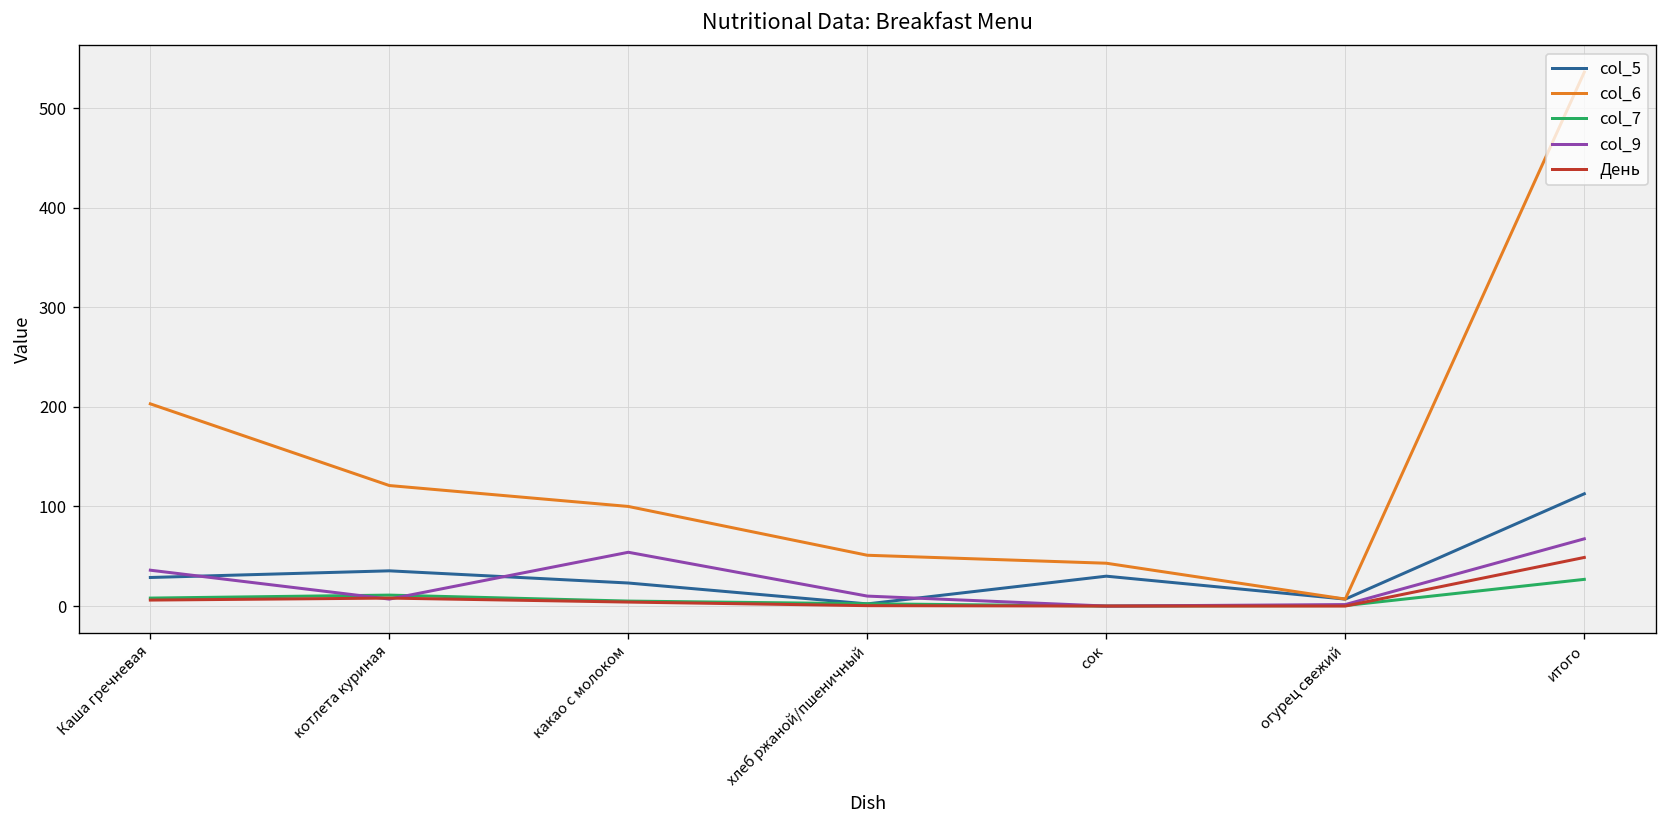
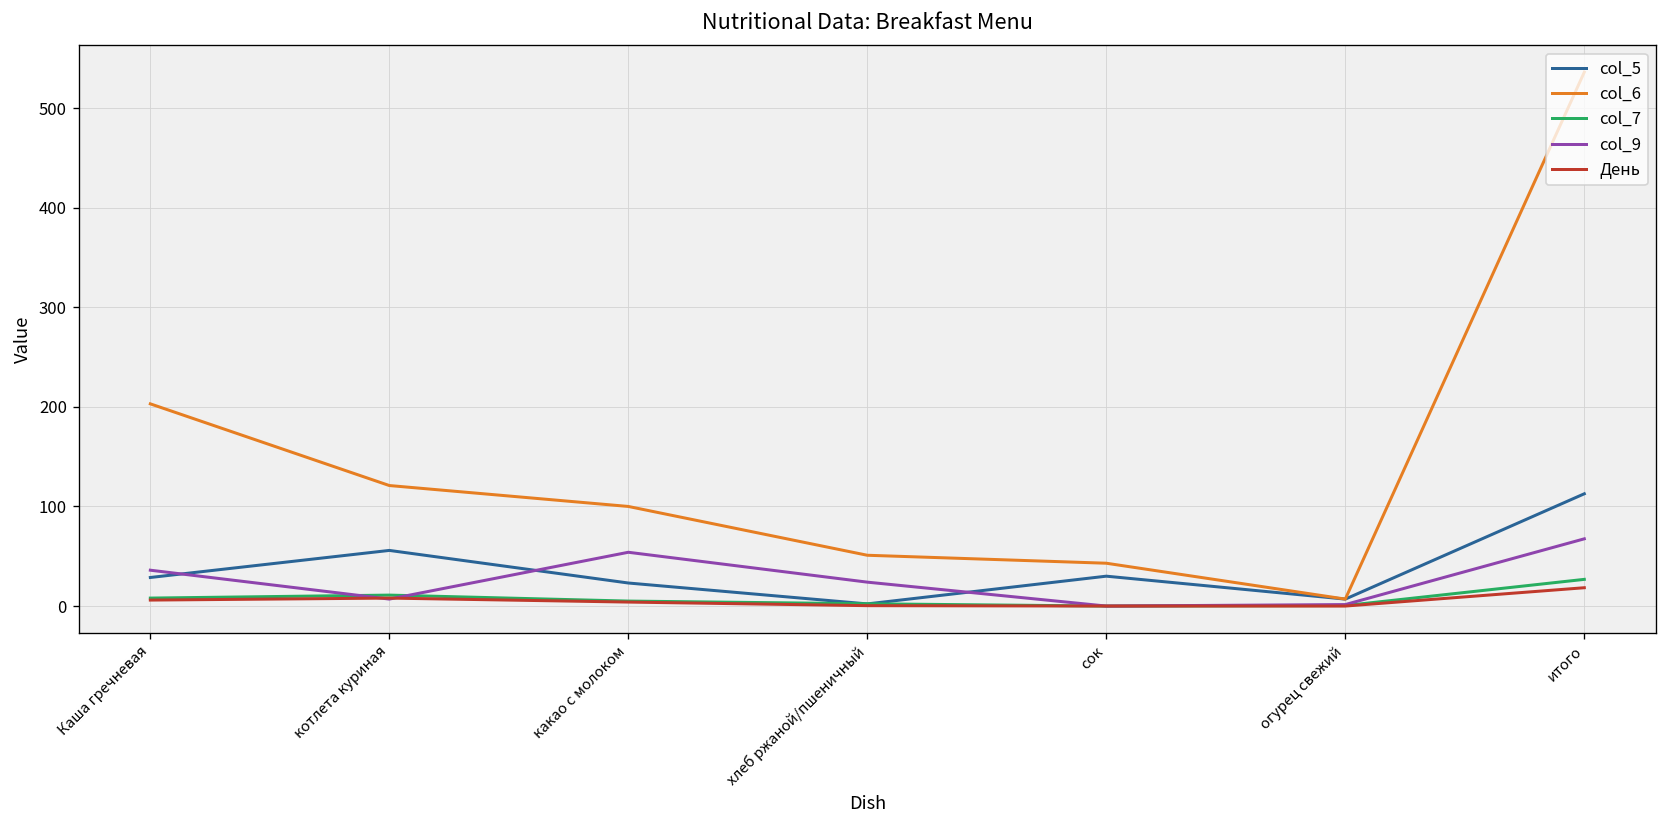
  {
    "col_5": {
      "Каша гречневая": 30,
-     "котлета куриная": 40,
+     "котлета куриная": 60,
      "какао с молоком": 20,
      "сок": 30,
      "итого": 110
    },
    "col_6": {
      "Каша гречневая": 200,
      "котлета куриная": 120,
      "какао с молоком": 100,
      "хлеб ржаной/пшеничный": 50,
      "сок": 40
    },
    "col_7": {
      "итого": 30
    },
    "col_9": {
      "Каша гречневая": 40,
      "какао с молоком": 50,
-     "хлеб ржаной/пшеничный": 10,
+     "хлеб ржаной/пшеничный": 20,
      "итого": 70
    },
    "День": {
-     "итого": 50
+     "итого": 20
    }
  }
